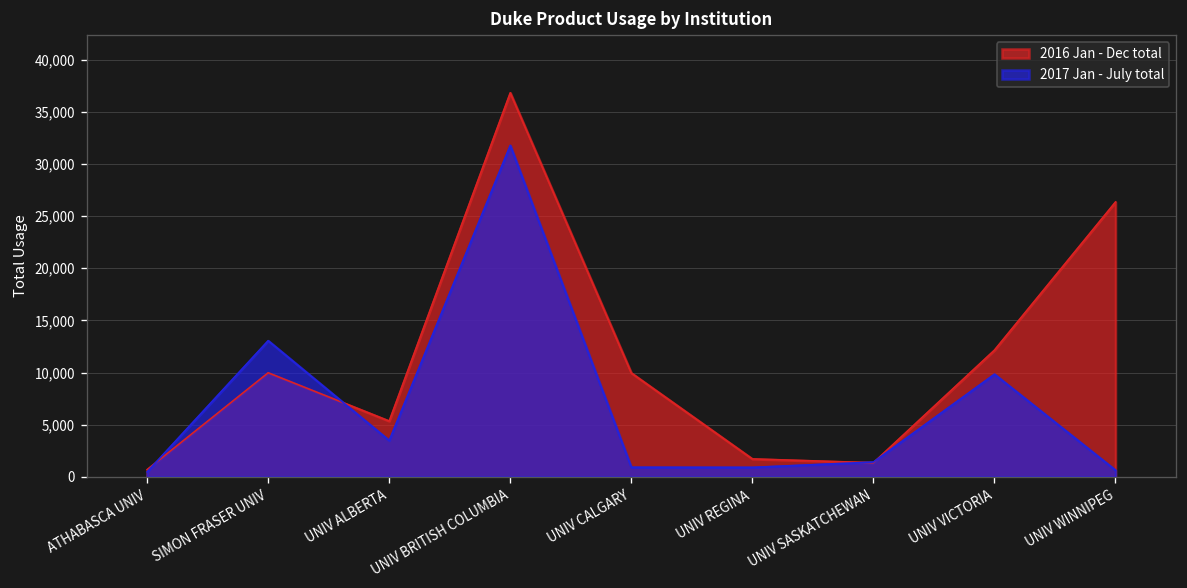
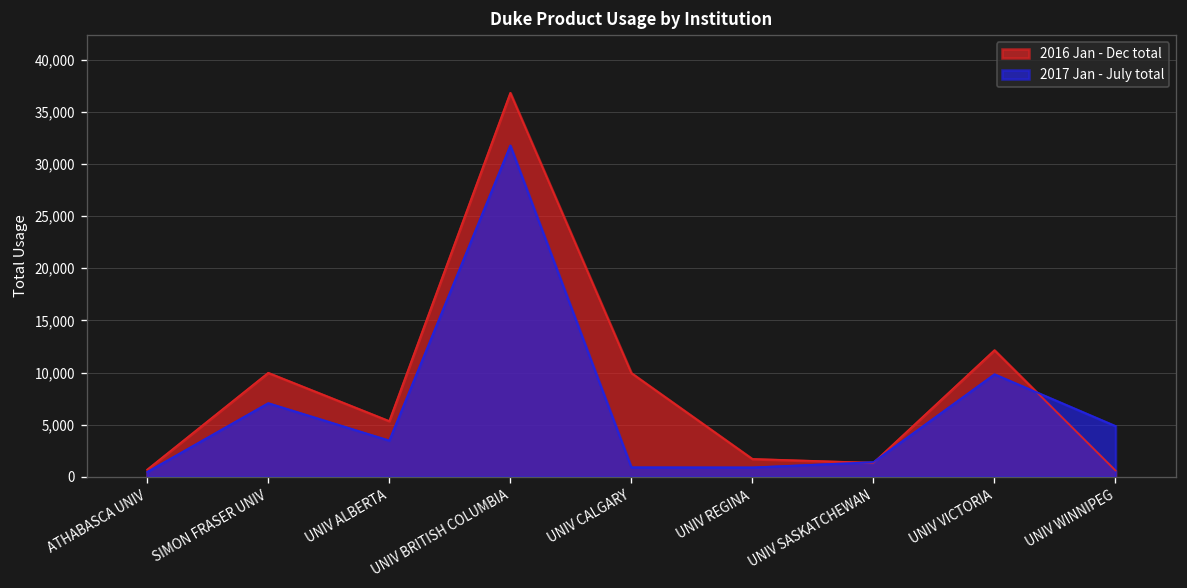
  {
    "2016 Jan - Dec total": {
      "SIMON FRASER UNIV": "10,000",
      "UNIV ALBERTA": "5,000",
      "UNIV BRITISH COLUMBIA": "37,000",
      "UNIV CALGARY": "10,000",
      "UNIV REGINA": "2,000",
      "UNIV VICTORIA": "12,000",
-     "UNIV WINNIPEG": "26,000"
+     "UNIV WINNIPEG": "1,000"
    },
    "2017 Jan - July total": {
-     "SIMON FRASER UNIV": "13,000",
+     "SIMON FRASER UNIV": "7,000",
      "UNIV ALBERTA": "3,000",
      "UNIV BRITISH COLUMBIA": "32,000",
      "UNIV CALGARY": "1,000",
      "UNIV REGINA": "1,000",
      "UNIV VICTORIA": "10,000",
-     "UNIV WINNIPEG": "1,000"
+     "UNIV WINNIPEG": "5,000"
    }
  }
